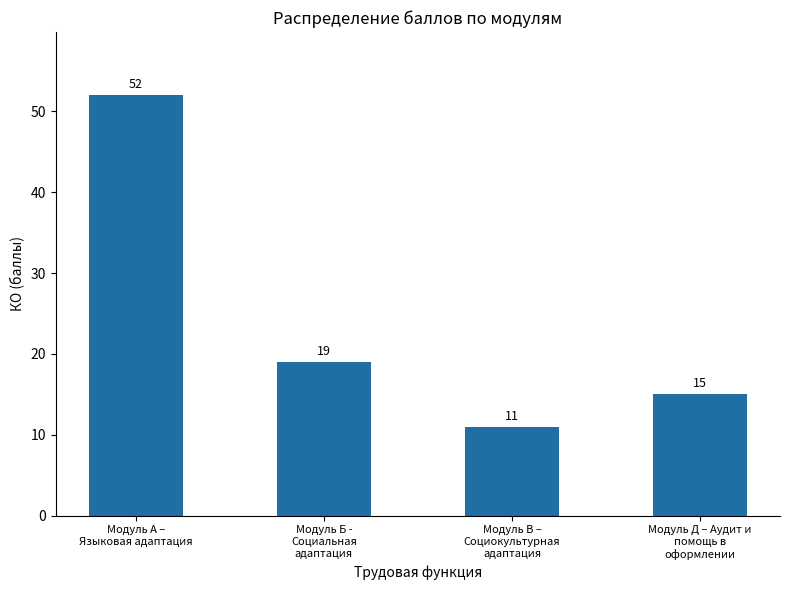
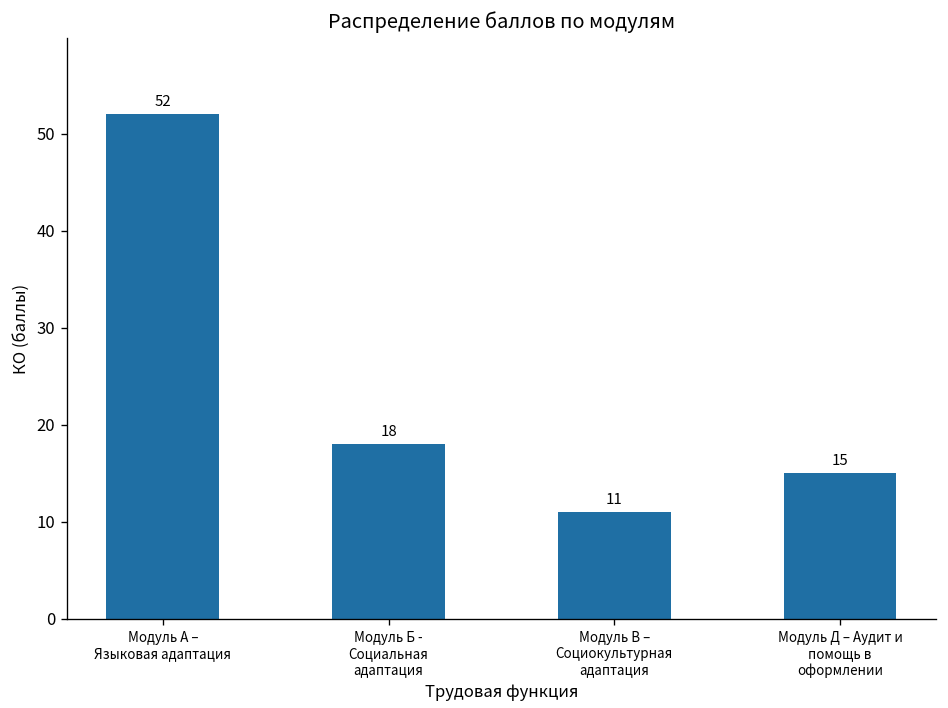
  {
    "Модуль А – Языковая адаптация": 52,
-   "Модуль Б - Социальная адаптация": 19,
+   "Модуль Б - Социальная адаптация": 18,
    "Модуль В – Социокультурная адаптация": 11,
    "Модуль Д – Аудит и помощь в оформлении": 15
  }
